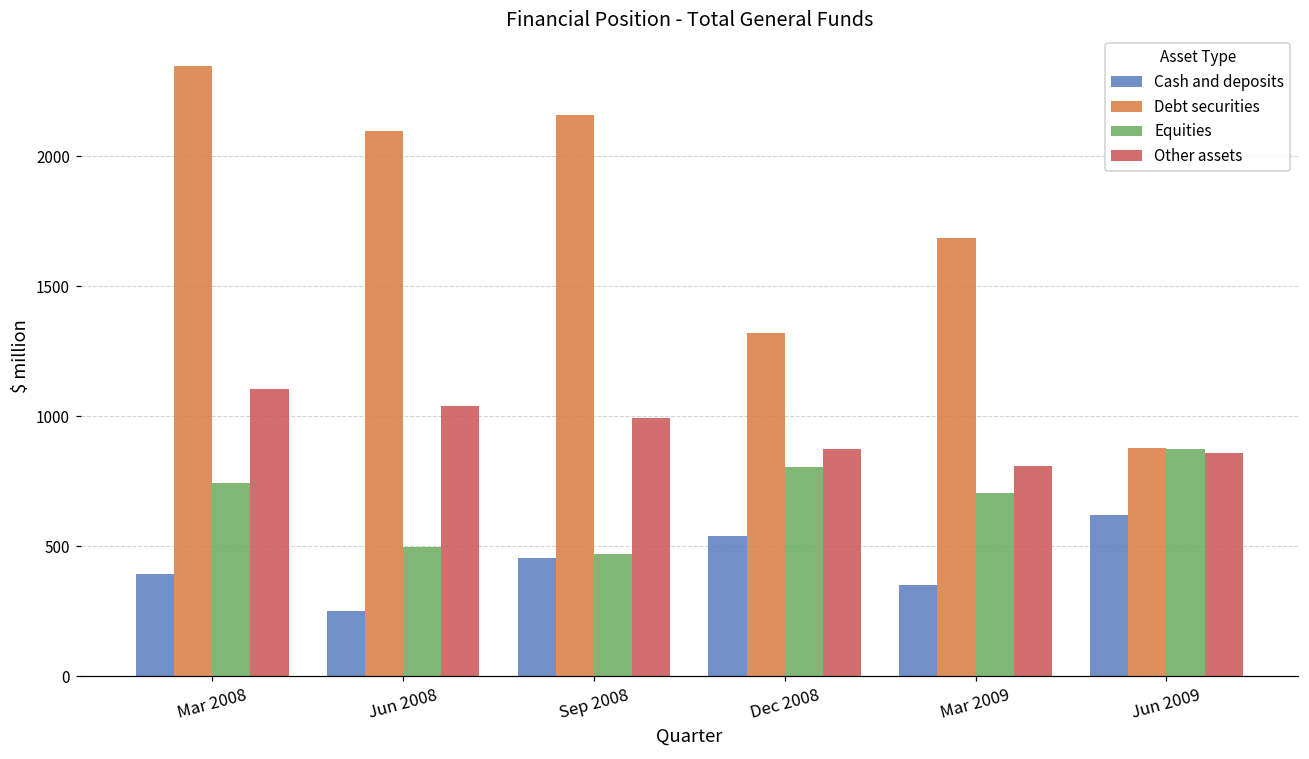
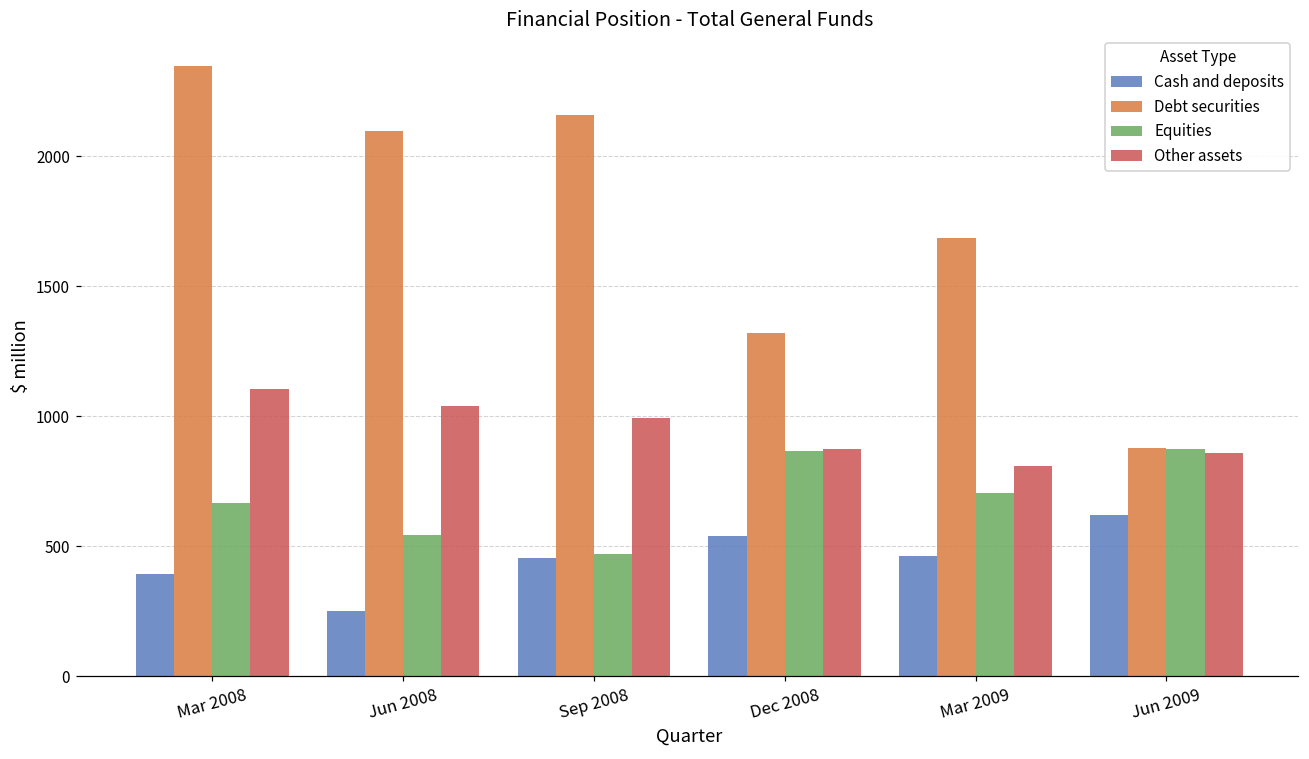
  {
    "Cash and deposits": {
      "Mar 2008": 390,
      "Jun 2008": 250,
      "Sep 2008": 460,
      "Dec 2008": 540,
-     "Mar 2009": 350,
+     "Mar 2009": 460,
      "Jun 2009": 620
    },
    "Equities": {
-     "Mar 2008": 740,
-     "Jun 2008": 490,
+     "Mar 2008": 670,
+     "Jun 2008": 540,
      "Sep 2008": 470,
-     "Dec 2008": 810,
+     "Dec 2008": 870,
      "Mar 2009": 700,
      "Jun 2009": 870
    }
  }
